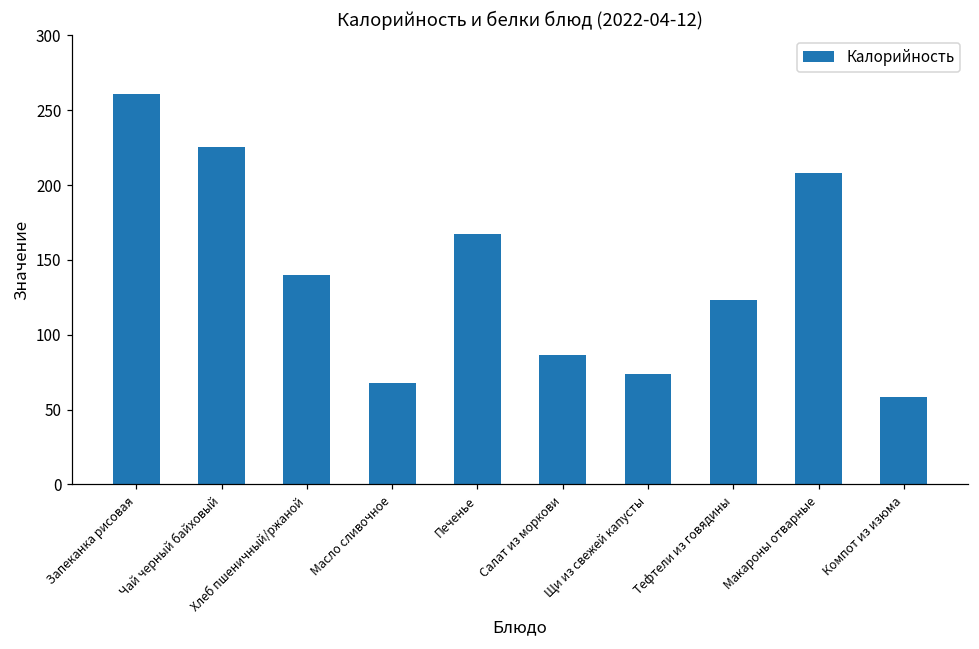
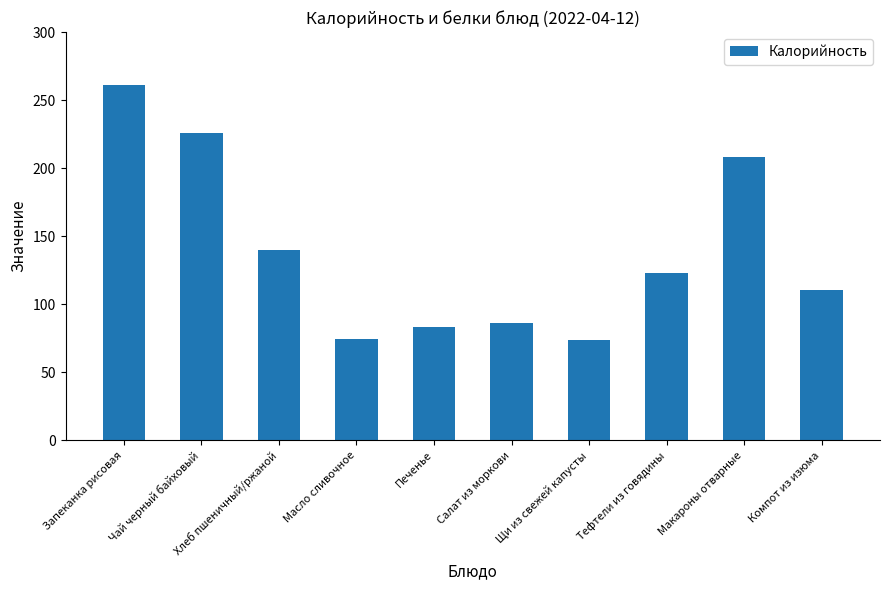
  {
    "Запеканка рисовая": 261,
    "Чай черный байховый": 226,
    "Хлеб пшеничный/ржаной": 140,
-   "Масло сливочное": 68,
-   "Печенье": 167,
+   "Масло сливочное": 75,
+   "Печенье": 83,
    "Салат из моркови": 87,
    "Щи из свежей капусты": 74,
    "Тефтели из говядины": 123,
    "Макароны отварные": 208,
-   "Компот из изюма": 59
+   "Компот из изюма": 110
  }
